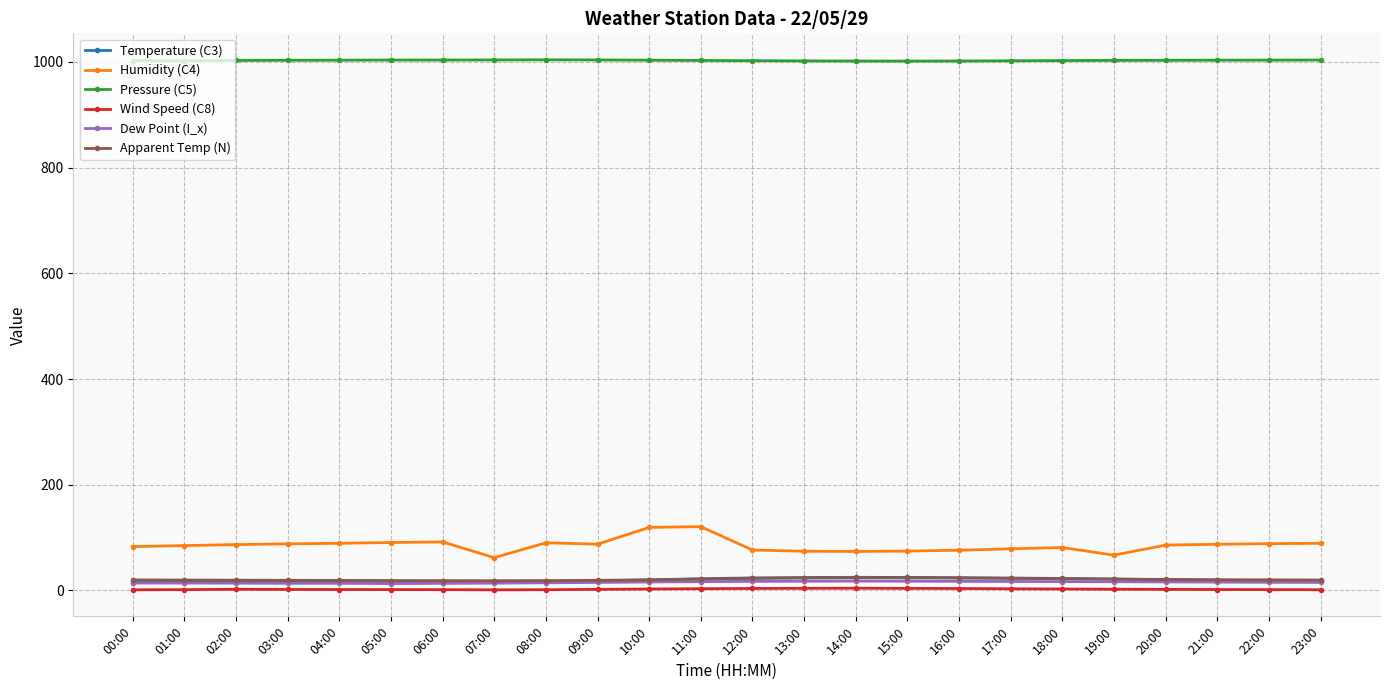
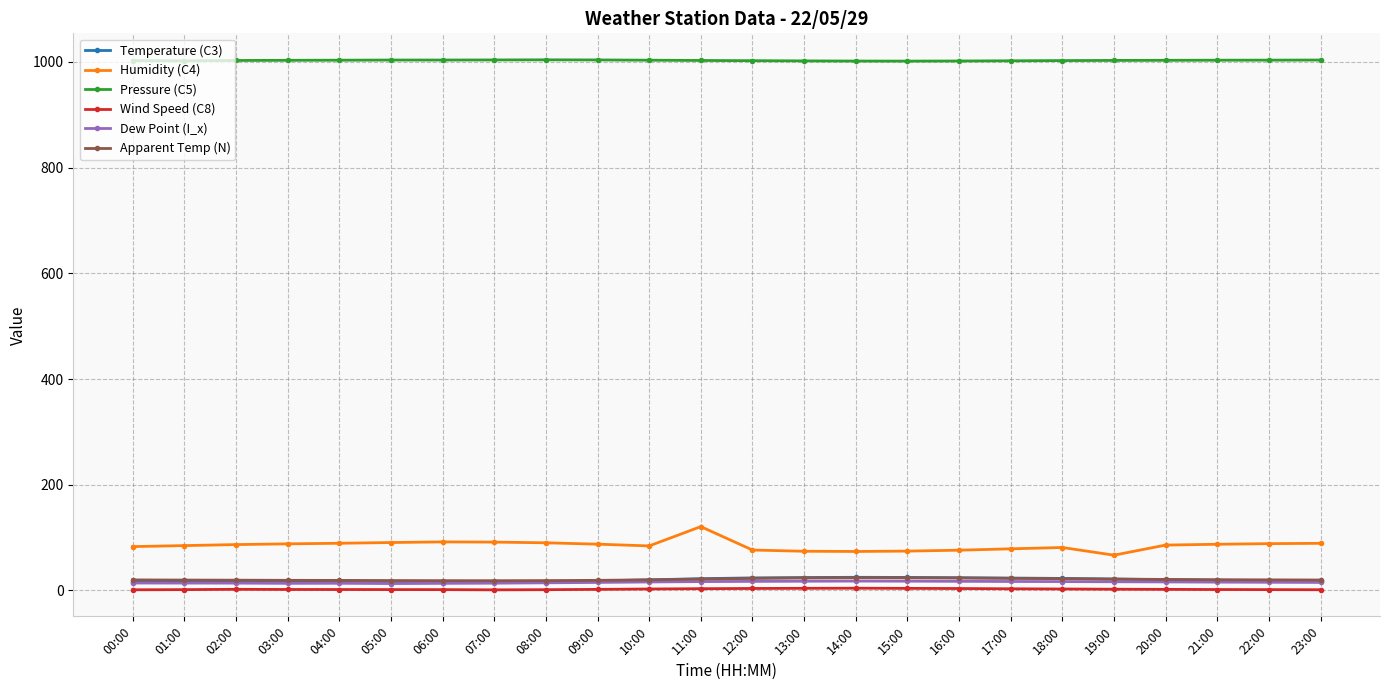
  {
    "Humidity (C4)": {
      "00:00": 80,
      "01:00": 80,
      "02:00": 90,
      "03:00": 90,
      "04:00": 90,
      "05:00": 90,
      "06:00": 90,
-     "07:00": 60,
+     "07:00": 90,
      "08:00": 90,
      "09:00": 90,
-     "10:00": 120,
+     "10:00": 80,
      "11:00": 120,
      "12:00": 80,
      "13:00": 70,
      "14:00": 70,
      "15:00": 70,
      "16:00": 80,
      "17:00": 80,
      "18:00": 80,
      "19:00": 70,
      "20:00": 90,
      "21:00": 90,
      "22:00": 90,
      "23:00": 90
    },
    "Pressure (C5)": {
      "02:00": 1000,
      "03:00": 1000,
      "04:00": 1000,
      "05:00": 1000,
      "06:00": 1000,
      "07:00": 1000,
      "08:00": 1000,
      "09:00": 1000,
      "10:00": 1000,
      "11:00": 1000,
      "12:00": 1000,
      "13:00": 1000,
      "14:00": 1000,
      "15:00": 1000,
      "16:00": 1000,
      "17:00": 1000,
      "18:00": 1000,
      "19:00": 1000,
      "20:00": 1000,
      "21:00": 1000,
      "22:00": 1000,
      "23:00": 1000
    },
    "Wind Speed (C8)": {
      "00:00": 0,
      "01:00": 0,
      "02:00": 0,
      "03:00": 0,
      "04:00": 0,
      "05:00": 0,
      "06:00": 0,
      "07:00": 0,
      "08:00": 0,
      "09:00": 0,
      "10:00": 0,
      "11:00": 0,
      "12:00": 0,
      "13:00": 0,
      "14:00": 0,
      "15:00": 0,
      "16:00": 0,
      "17:00": 0,
      "18:00": 0,
      "19:00": 0,
      "20:00": 0,
      "21:00": 0,
      "22:00": 0,
      "23:00": 0
    },
    "Dew Point (I_x)": {
      "12:00": 20,
      "13:00": 20,
      "14:00": 20,
      "15:00": 20,
      "16:00": 20,
      "17:00": 20,
      "18:00": 20,
      "19:00": 20
    }
  }
